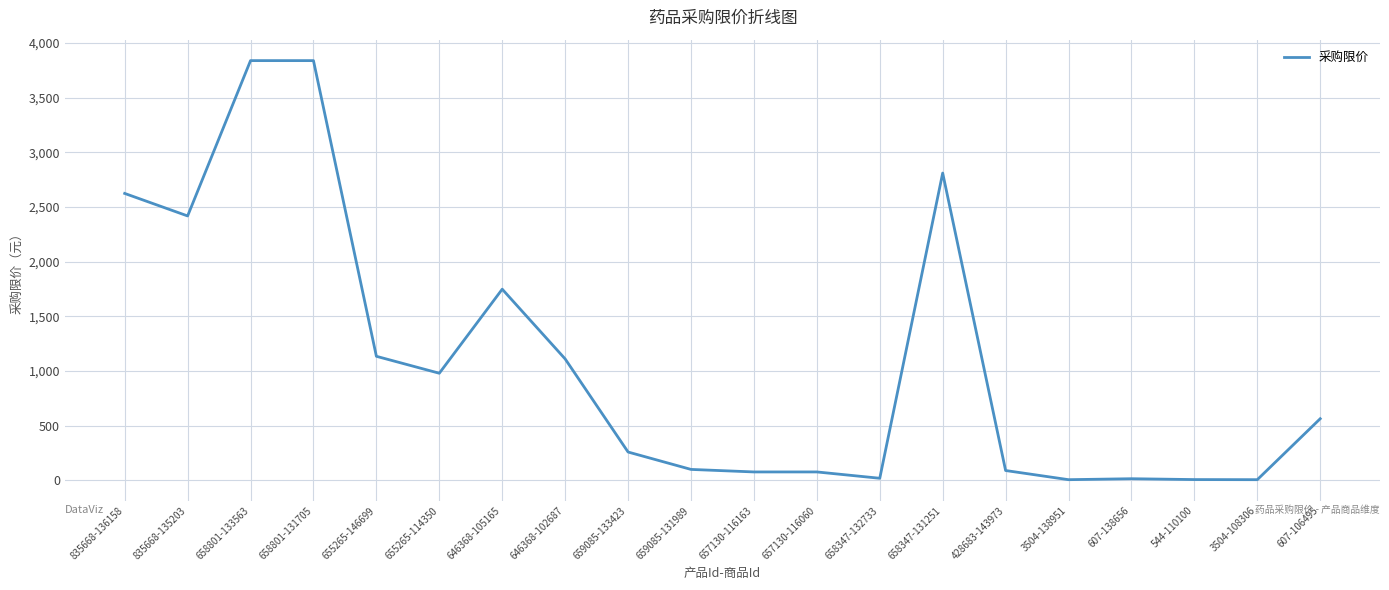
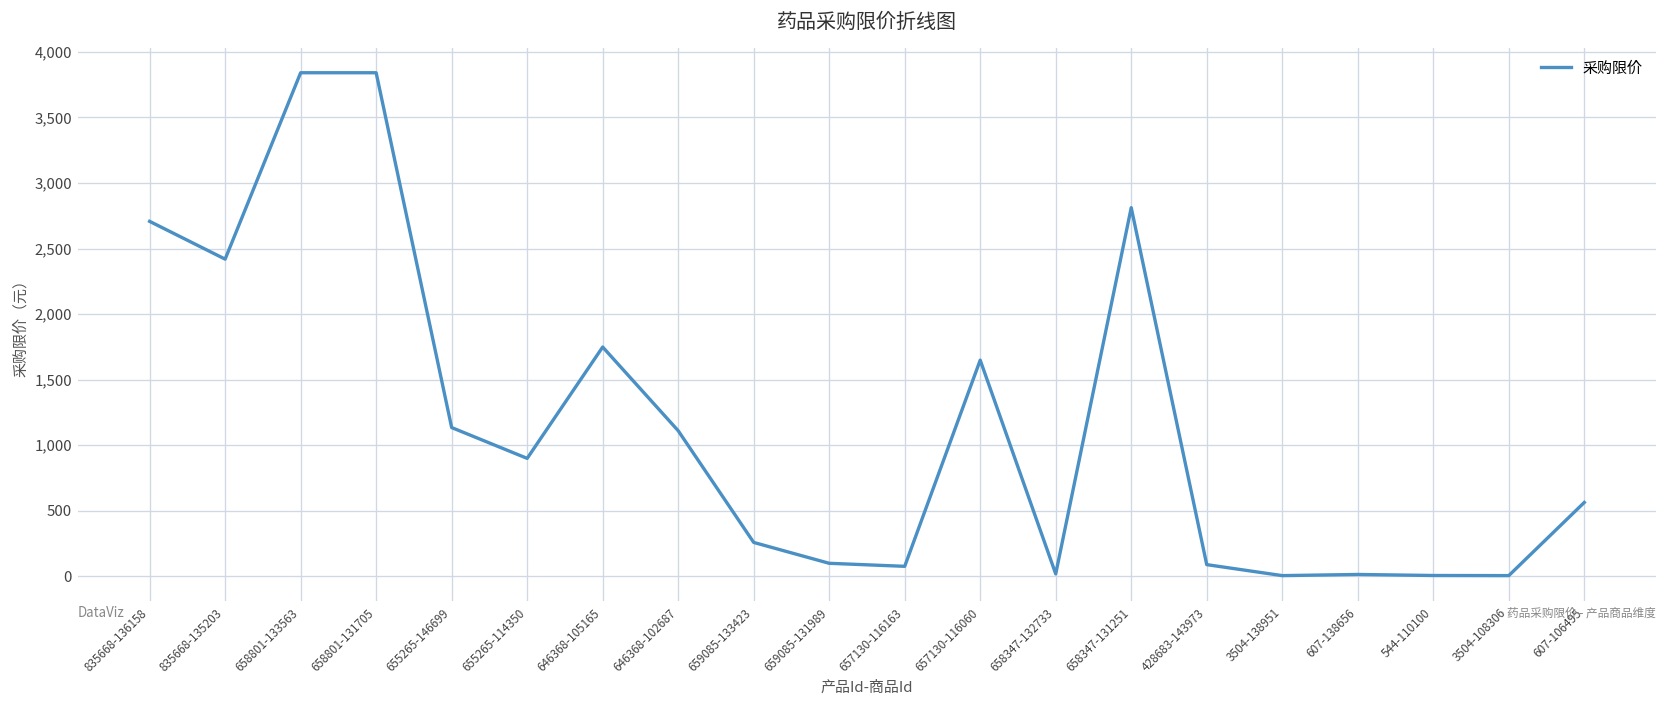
  {
-   "835668-136158": "2,630",
+   "835668-136158": "2,710",
    "835668-135203": "2,420",
    "658801-133563": "3,840",
    "658801-131705": "3,840",
    "655265-146699": "1,140",
-   "655265-114350": "980",
+   "655265-114350": "900",
    "646368-105165": "1,750",
    "646368-102687": "1,110",
    "659085-133423": "260",
    "659085-131989": "100",
    "657130-116163": "80",
-   "657130-116060": "80",
+   "657130-116060": "1,650",
    "658347-132733": "20",
    "658347-131251": "2,810",
    "428683-143973": "90",
    "3504-138951": "10",
    "607-138656": "20",
    "544-110100": "10",
    "3504-108306": "10",
    "607-106495": "560"
  }
